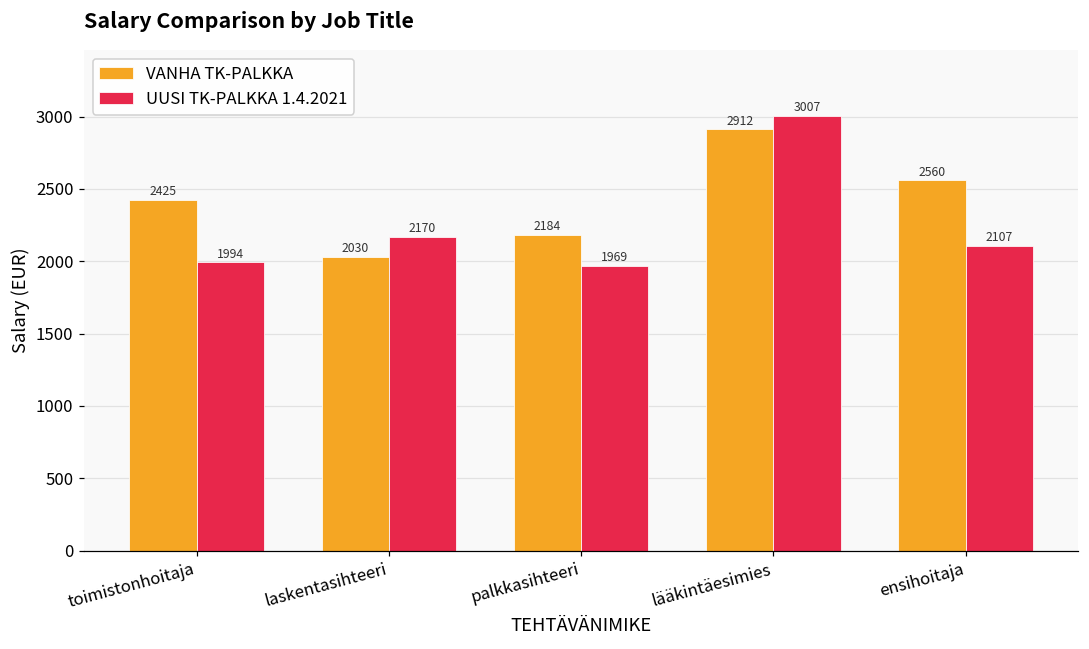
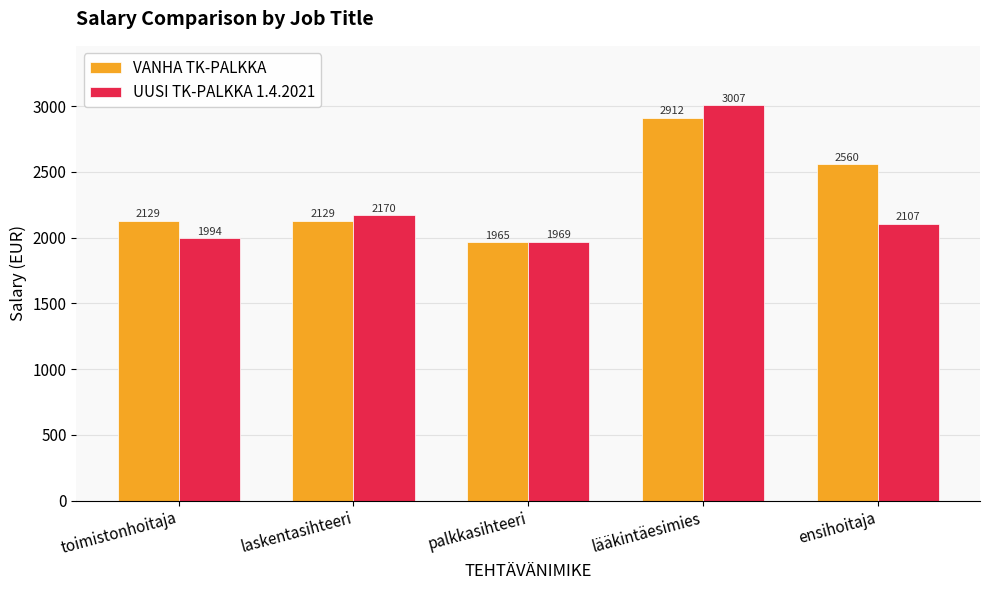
  {
    "VANHA TK-PALKKA": {
-     "toimistonhoitaja": 2425,
-     "laskentasihteeri": 2030,
-     "palkkasihteeri": 2184,
+     "toimistonhoitaja": 2129,
+     "laskentasihteeri": 2129,
+     "palkkasihteeri": 1965,
      "lääkintäesimies": 2912,
      "ensihoitaja": 2560
    },
    "UUSI TK-PALKKA 1.4.2021": {
      "toimistonhoitaja": 1994,
      "laskentasihteeri": 2170,
      "palkkasihteeri": 1969,
      "lääkintäesimies": 3007,
      "ensihoitaja": 2107
    }
  }
